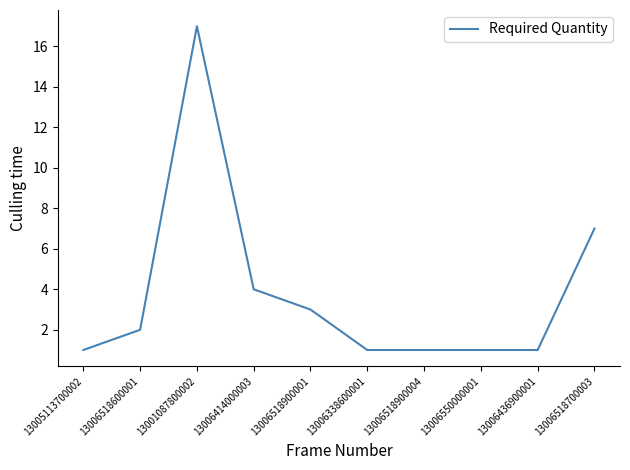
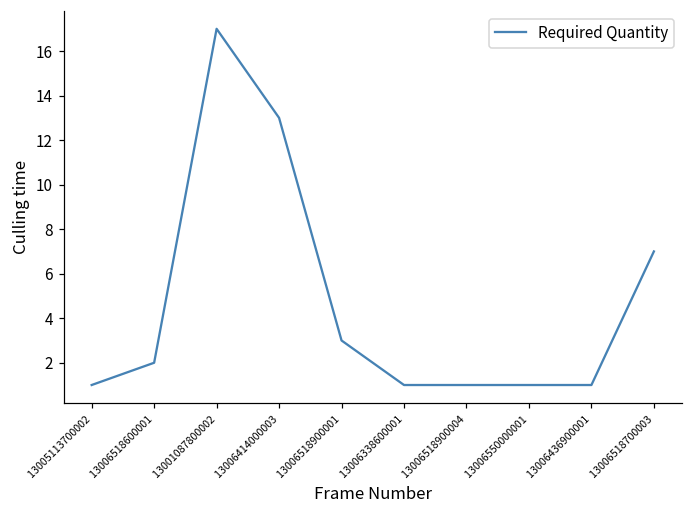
  {
    "13005113700002": 1,
    "13006518600001": 2,
    "13001087800002": 17,
-   "13006414000003": 4,
+   "13006414000003": 13,
    "13006518900001": 3,
    "13006338600001": 1,
    "13006518900004": 1,
    "13006550000001": 1,
    "13006436900001": 1,
    "13006518700003": 7
  }
